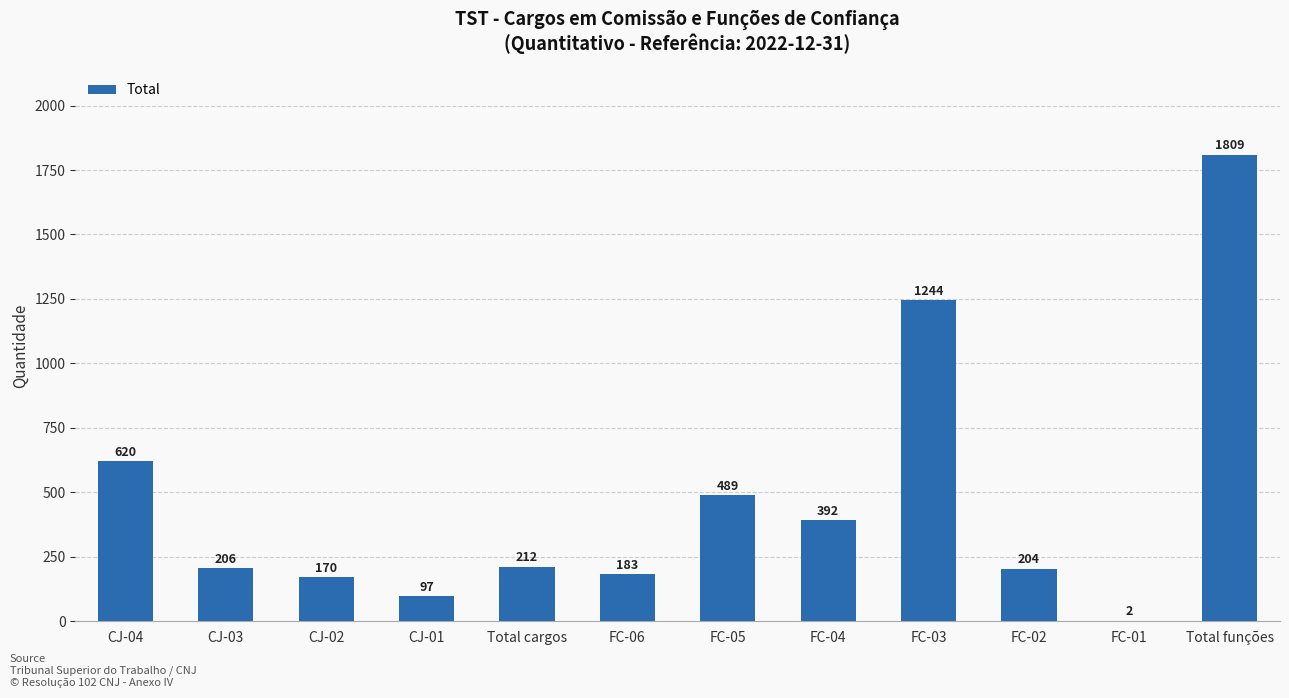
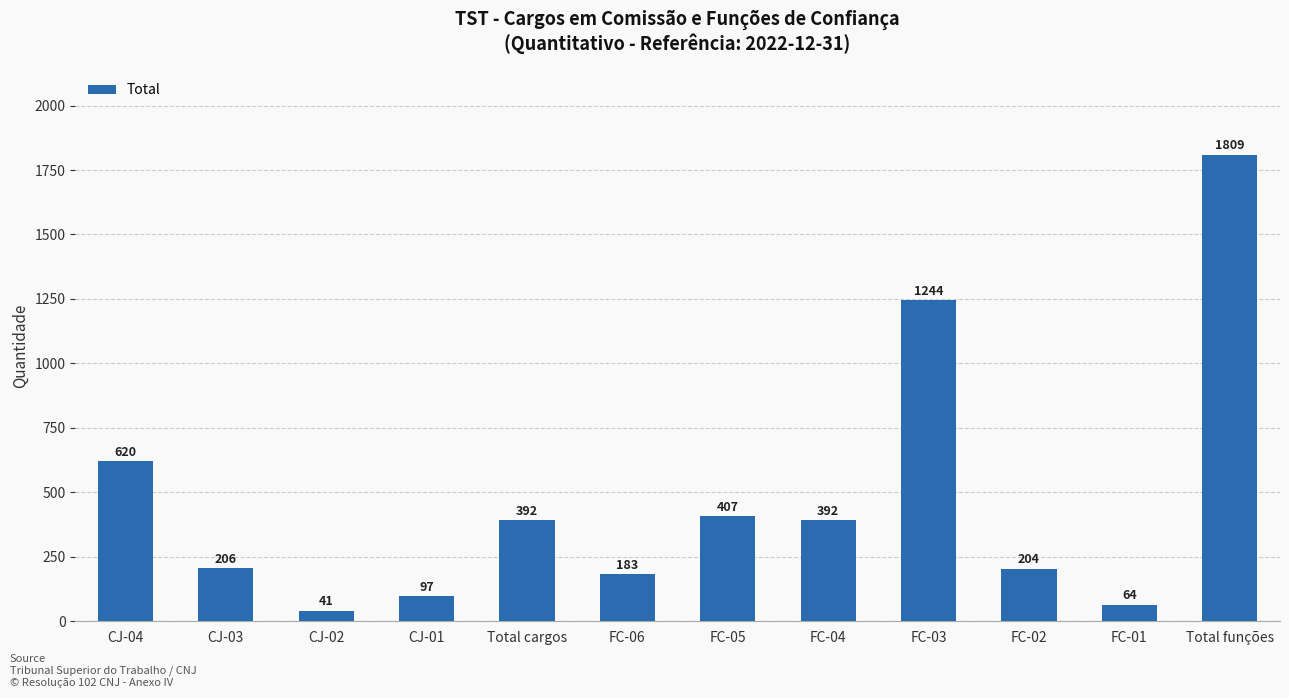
  {
    "CJ-04": 620,
    "CJ-03": 206,
-   "CJ-02": 170,
+   "CJ-02": 41,
    "CJ-01": 97,
-   "Total cargos": 212,
+   "Total cargos": 392,
    "FC-06": 183,
-   "FC-05": 489,
+   "FC-05": 407,
    "FC-04": 392,
    "FC-03": 1244,
    "FC-02": 204,
-   "FC-01": 2,
+   "FC-01": 64,
    "Total funções": 1809
  }
